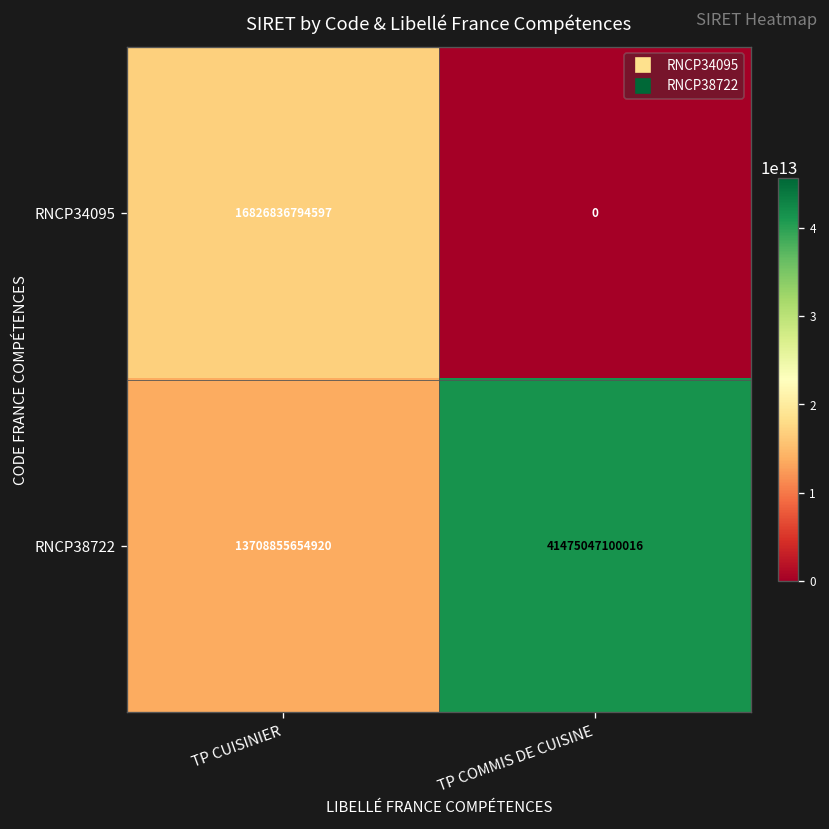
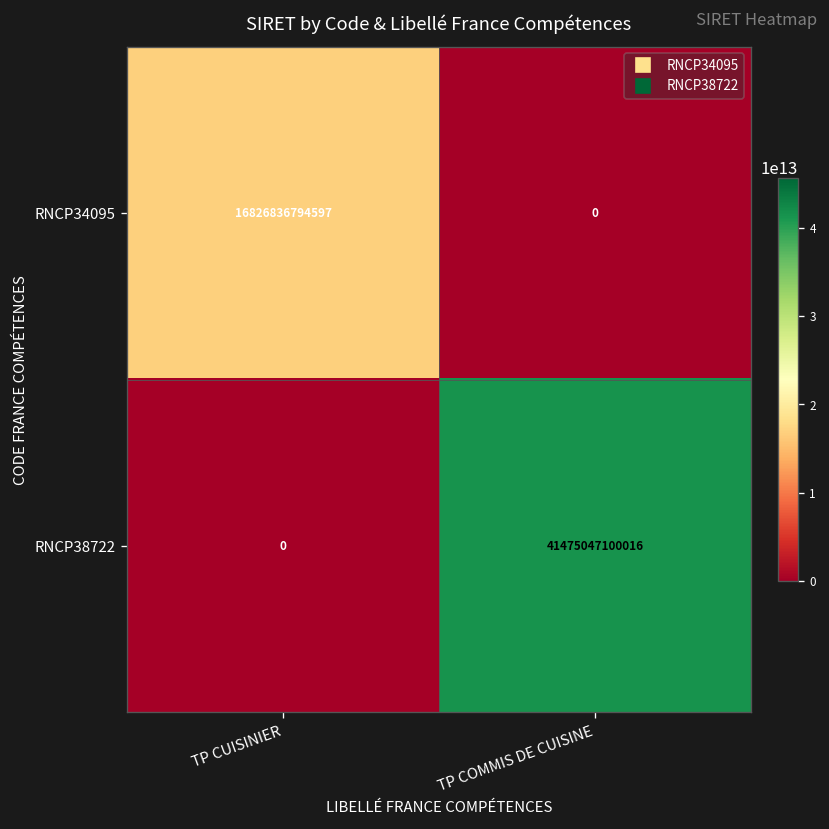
  {
    "RNCP34095": {
      "TP CUISINIER": 16826836794597,
      "TP COMMIS DE CUISINE": 0
    },
    "RNCP38722": {
-     "TP CUISINIER": 13708855654920,
+     "TP CUISINIER": 0,
      "TP COMMIS DE CUISINE": 41475047100016
    }
  }
